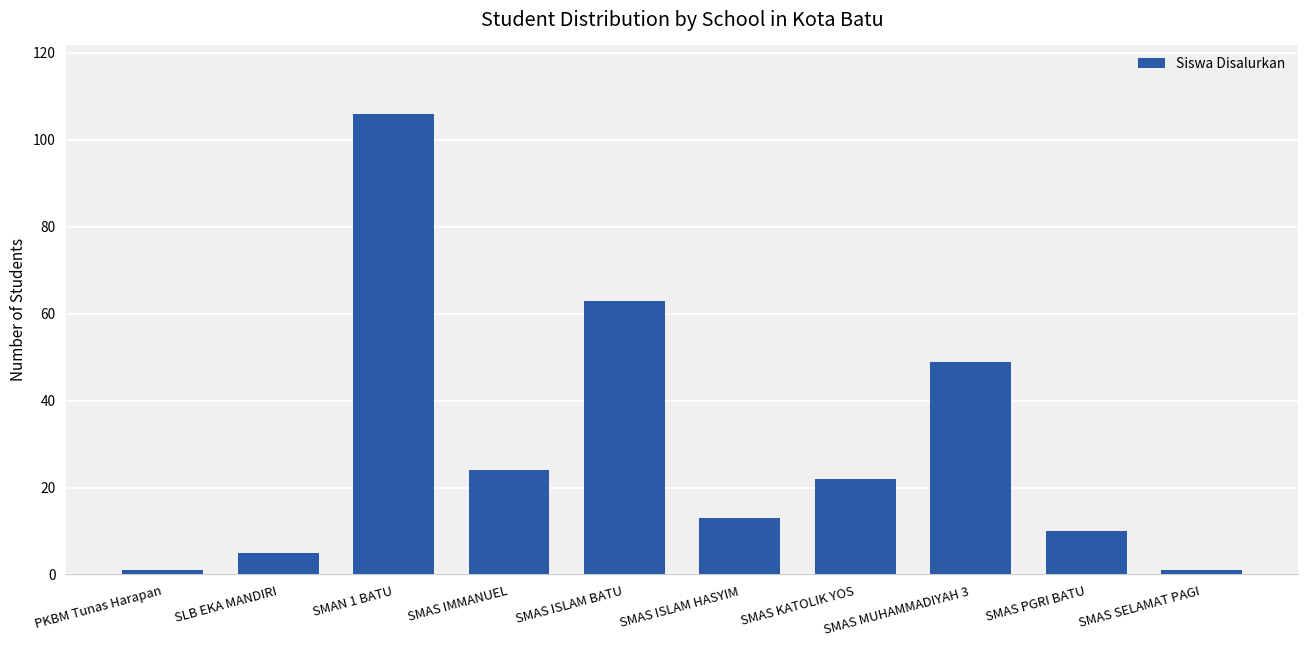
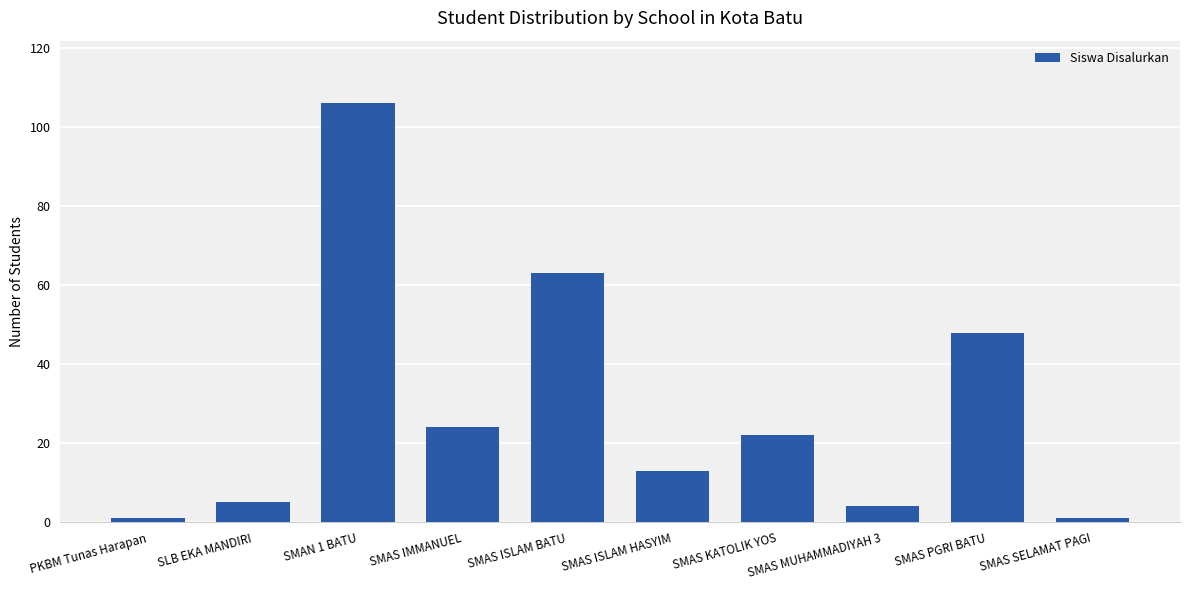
  {
    "PKBM Tunas Harapan": 1,
    "SLB EKA MANDIRI": 5,
    "SMAN 1 BATU": 106,
    "SMAS IMMANUEL": 24,
    "SMAS ISLAM BATU": 63,
    "SMAS ISLAM HASYIM": 13,
    "SMAS KATOLIK YOS": 22,
-   "SMAS MUHAMMADIYAH 3": 49,
-   "SMAS PGRI BATU": 10,
+   "SMAS MUHAMMADIYAH 3": 4,
+   "SMAS PGRI BATU": 48,
    "SMAS SELAMAT PAGI": 1
  }
